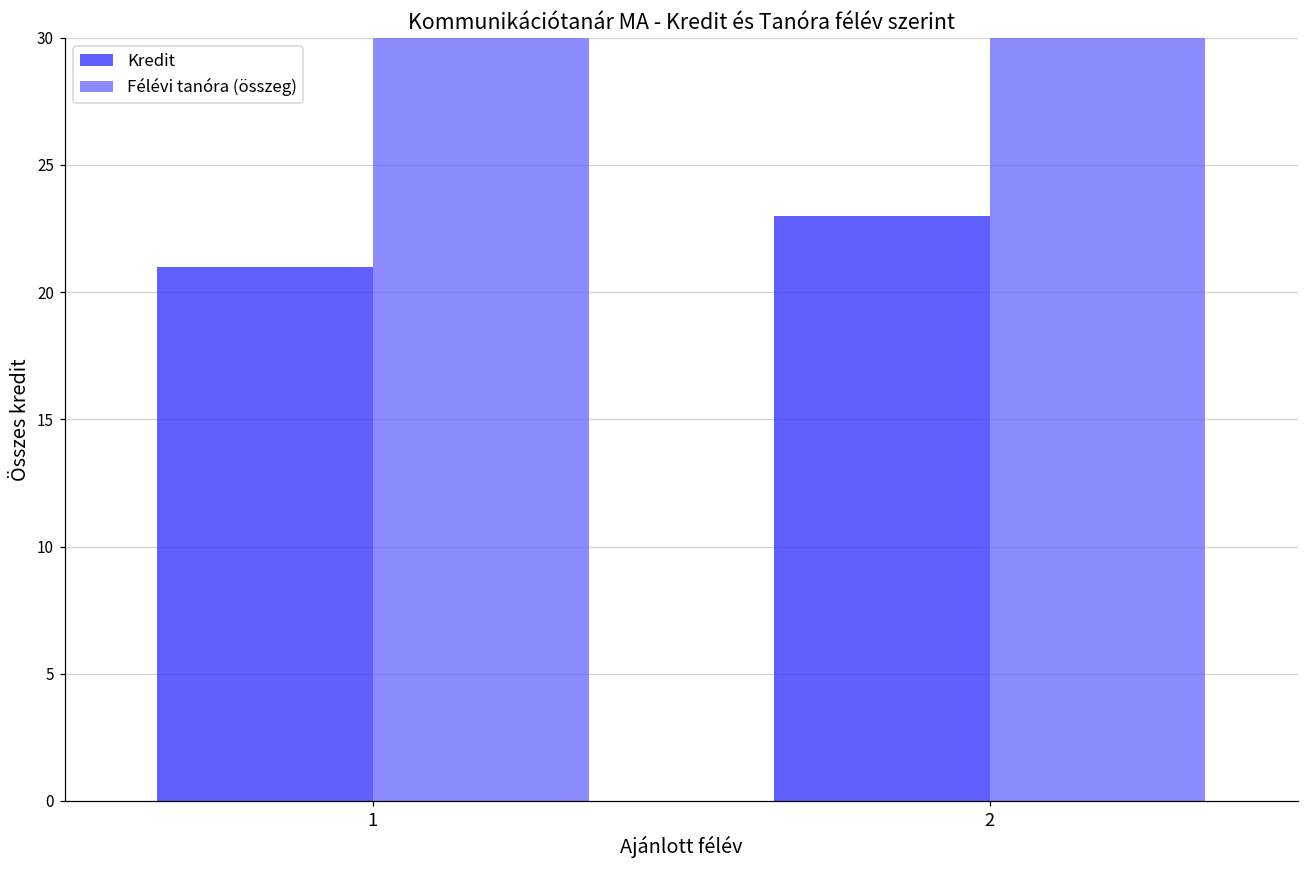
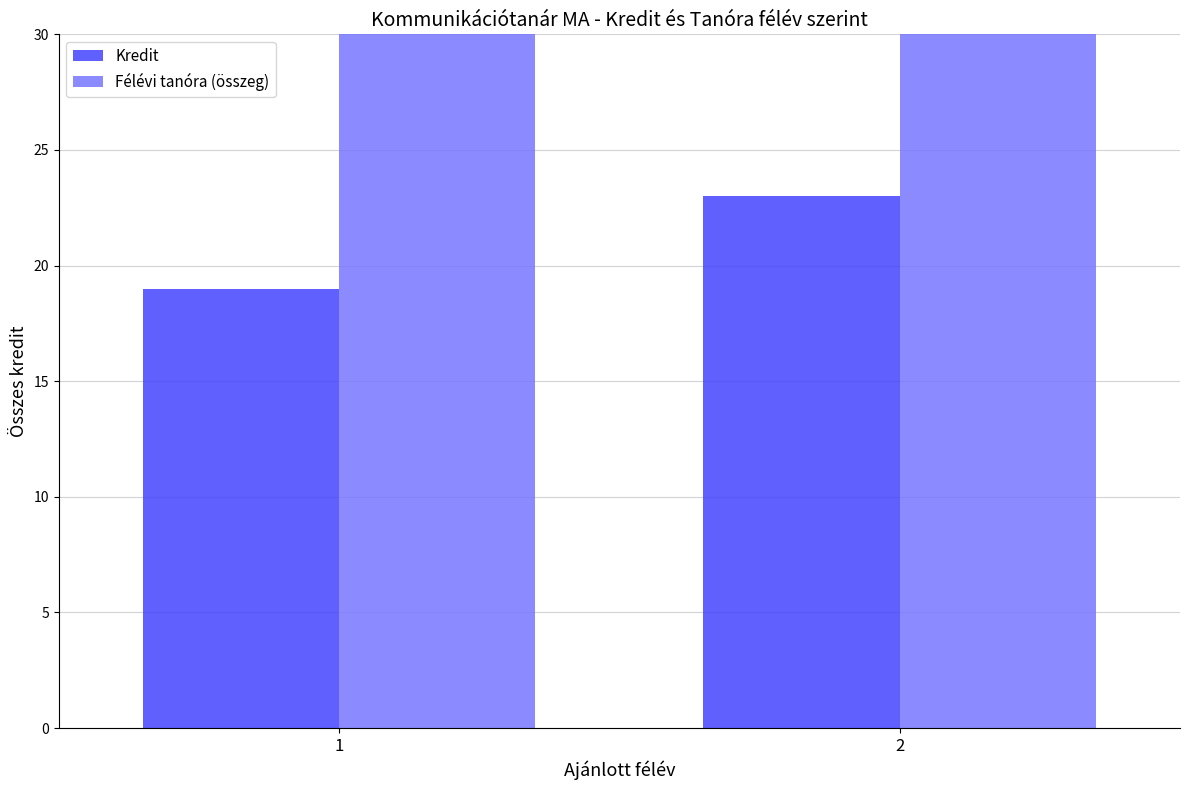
  {
    "Kredit": {
-     "1": 21,
+     "1": 19,
      "2": 23
    }
  }
